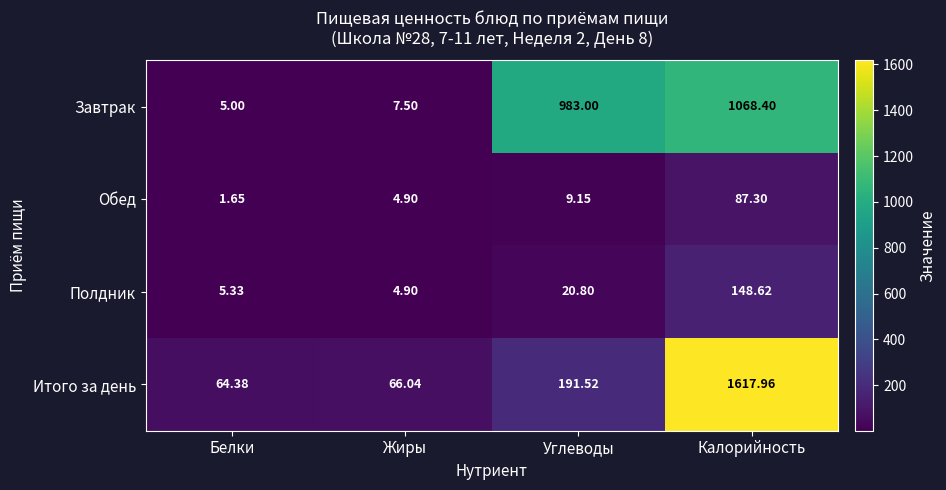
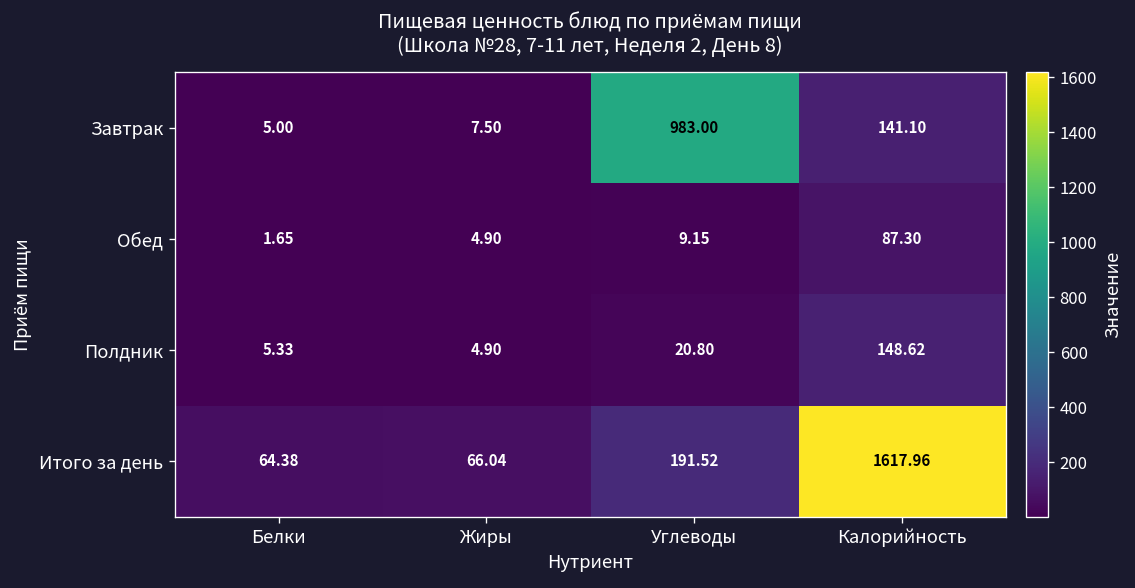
  {
    "Завтрак": {
      "Белки": 5.00,
      "Жиры": 7.50,
      "Углеводы": 983.00,
-     "Калорийность": 1068.40
+     "Калорийность": 141.10
    },
    "Обед": {
      "Белки": 1.65,
      "Жиры": 4.90,
      "Углеводы": 9.15,
      "Калорийность": 87.30
    },
    "Полдник": {
      "Белки": 5.33,
      "Жиры": 4.90,
      "Углеводы": 20.80,
      "Калорийность": 148.62
    },
    "Итого за день": {
      "Белки": 64.38,
      "Жиры": 66.04,
      "Углеводы": 191.52,
      "Калорийность": 1617.96
    }
  }
